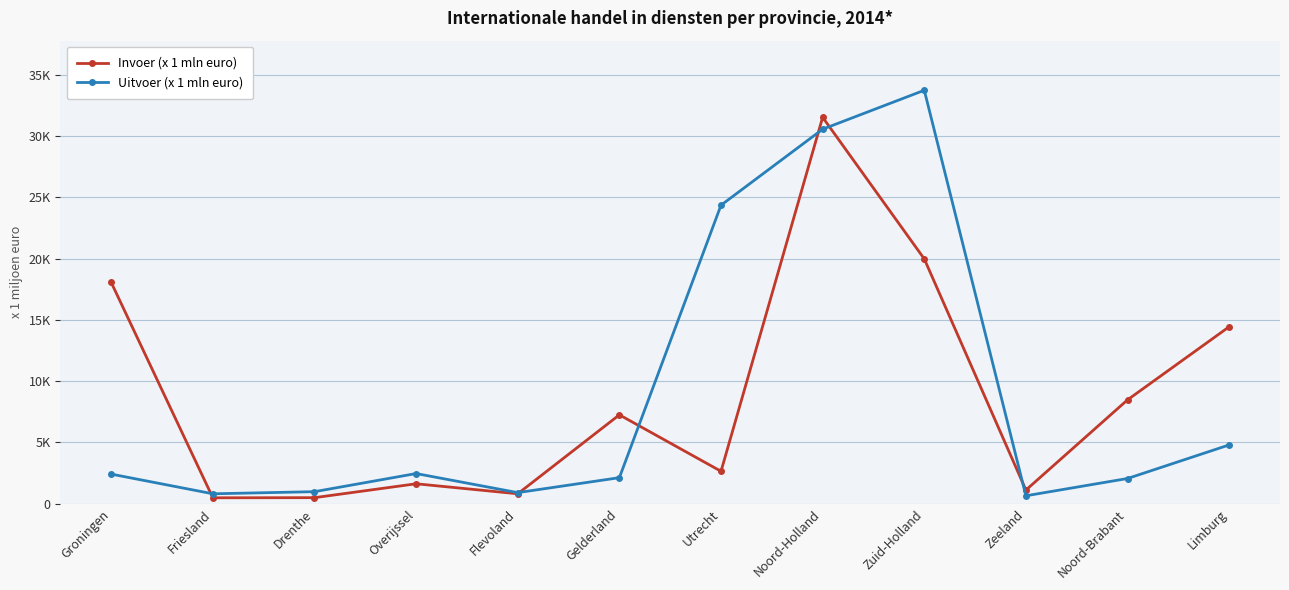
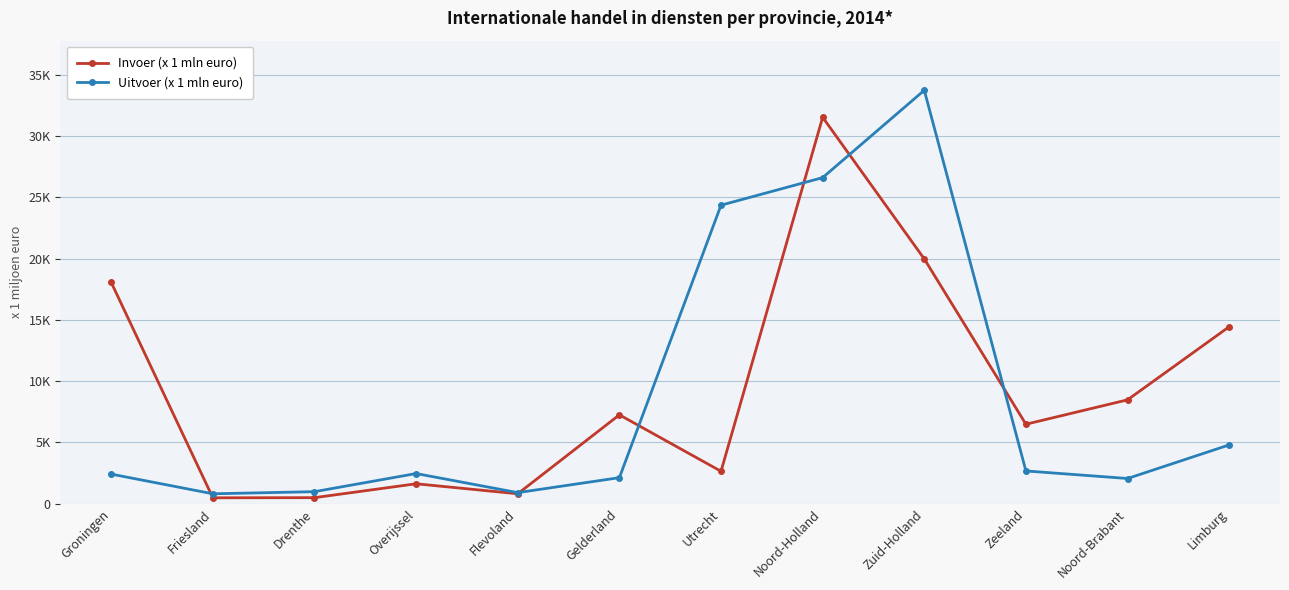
  {
    "Invoer (x 1 mln euro)": {
      "Groningen": 18100,
      "Friesland": 500,
      "Drenthe": 500,
      "Overijssel": 1600,
      "Gelderland": 7200,
      "Utrecht": 2600,
      "Noord-Holland": 31500,
      "Zuid-Holland": 20000,
-     "Zeeland": 1100,
+     "Zeeland": 6500,
      "Noord-Brabant": 8500,
      "Limburg": 14400
    },
    "Uitvoer (x 1 mln euro)": {
      "Groningen": 2400,
      "Friesland": 800,
      "Drenthe": 1000,
      "Overijssel": 2500,
      "Gelderland": 2100,
      "Utrecht": 24400,
-     "Noord-Holland": 30600,
+     "Noord-Holland": 26600,
      "Zuid-Holland": 33700,
-     "Zeeland": 600,
+     "Zeeland": 2700,
      "Noord-Brabant": 2100,
      "Limburg": 4800
    }
  }
